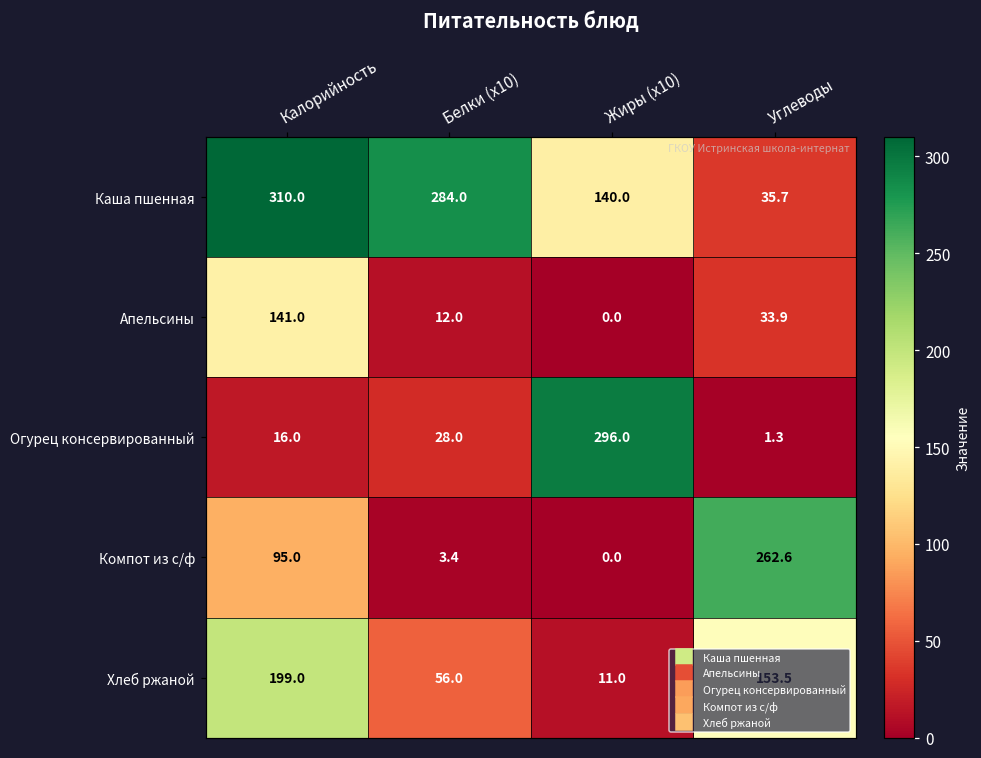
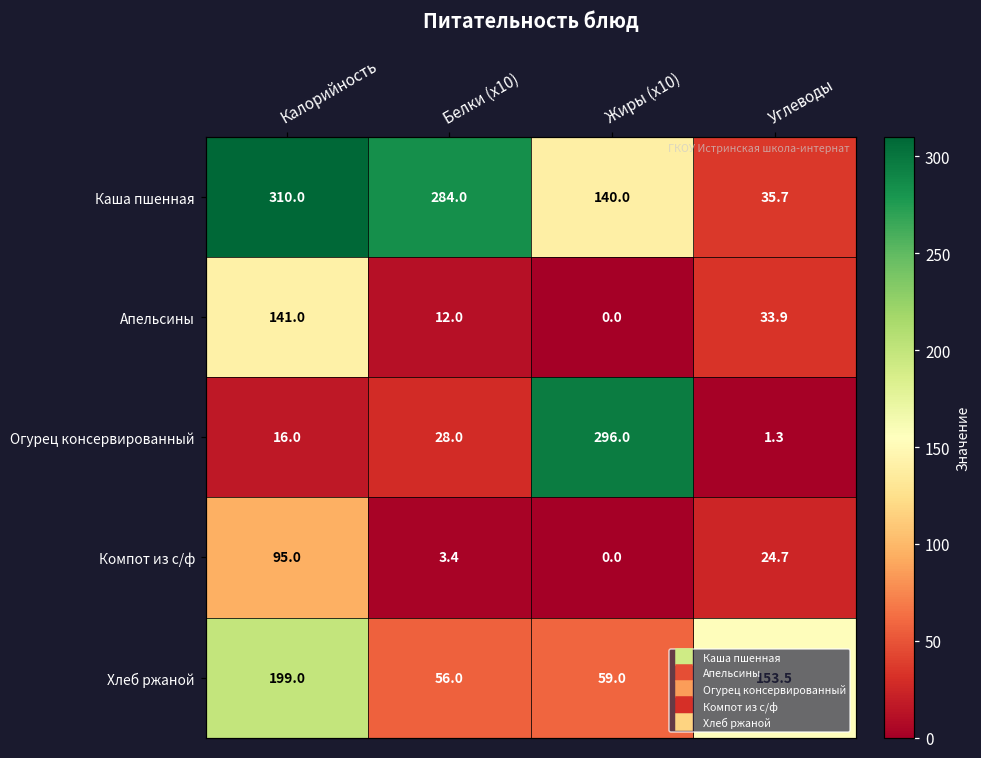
  {
    "Каша пшенная": {
      "Калорийность": 310.0,
      "Белки (x10)": 284.0,
      "Жиры (x10)": 140.0
    },
    "Апельсины": {
      "Калорийность": 141.0,
      "Белки (x10)": 12.0,
      "Жиры (x10)": 0.0,
      "Углеводы": 33.9
    },
    "Огурец консервированный": {
      "Калорийность": 16.0,
      "Белки (x10)": 28.0,
      "Жиры (x10)": 296.0,
      "Углеводы": 1.3
    },
    "Компот из с/ф": {
      "Калорийность": 95.0,
      "Белки (x10)": 3.4,
      "Жиры (x10)": 0.0,
-     "Углеводы": 262.6
+     "Углеводы": 24.7
    },
    "Хлеб ржаной": {
      "Калорийность": 199.0,
      "Белки (x10)": 56.0,
-     "Жиры (x10)": 11.0
+     "Жиры (x10)": 59.0
    }
  }
